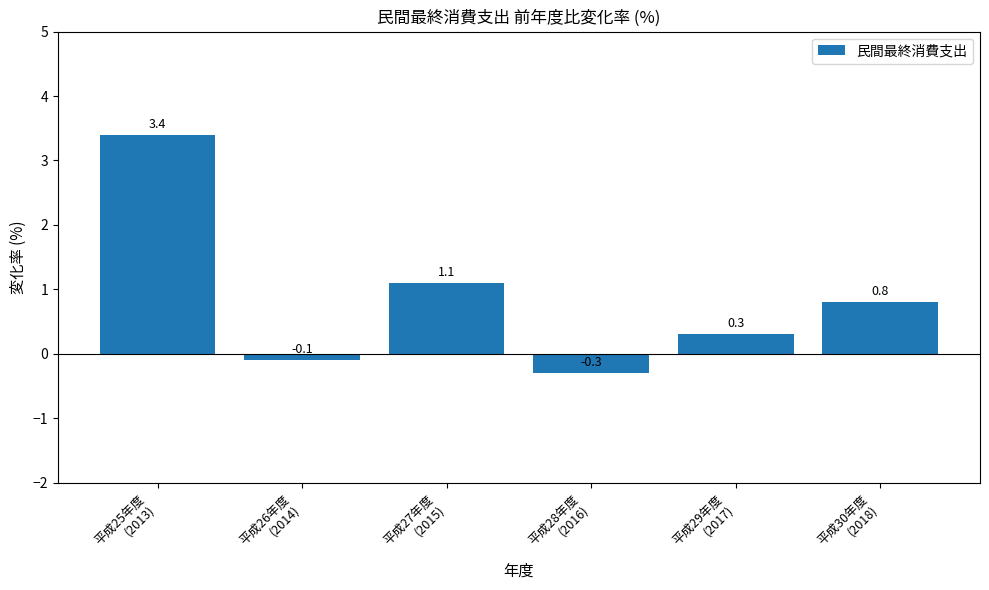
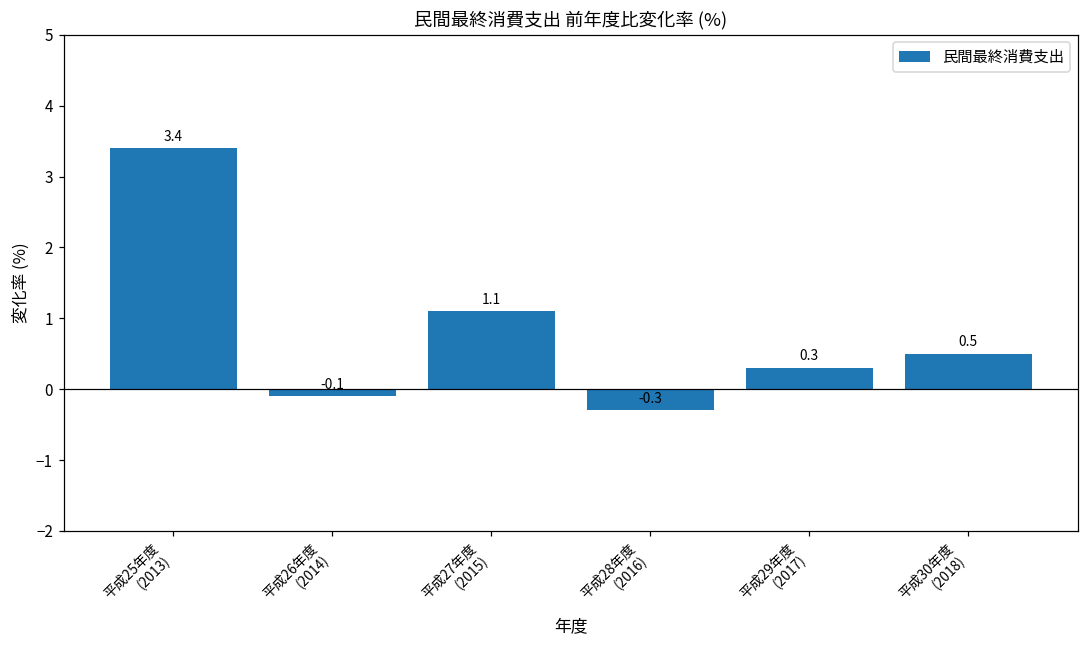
  {
    "平成25年度 (2013)": 3.4,
    "平成26年度 (2014)": -0.1,
    "平成27年度 (2015)": 1.1,
    "平成28年度 (2016)": -0.3,
    "平成29年度 (2017)": 0.3,
-   "平成30年度 (2018)": 0.8
+   "平成30年度 (2018)": 0.5
  }
